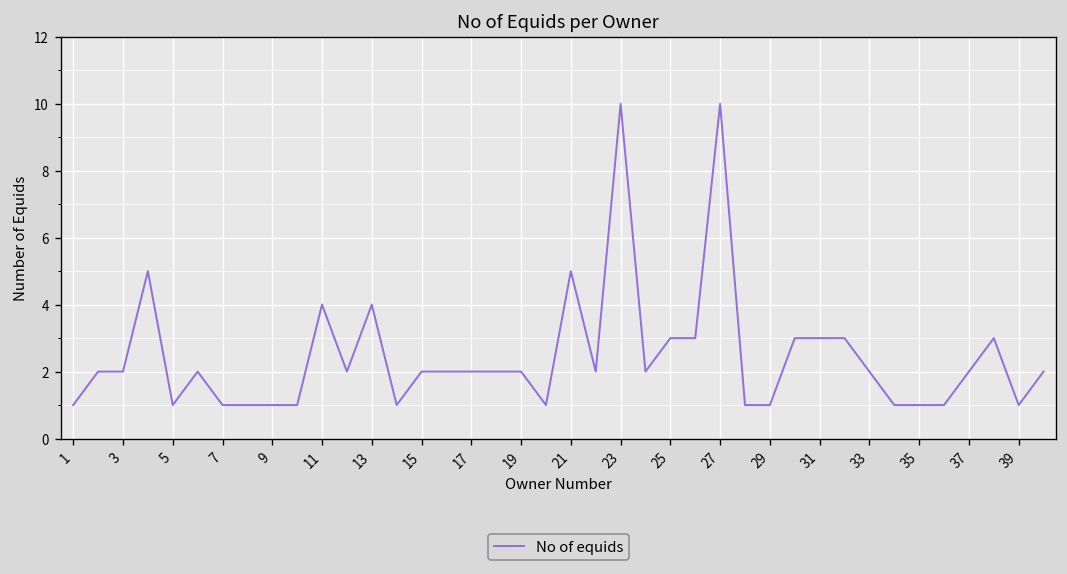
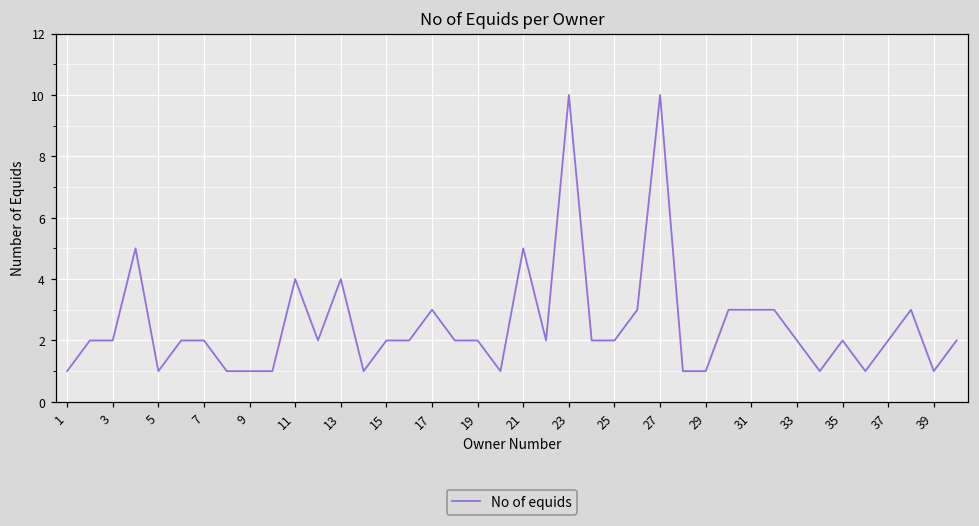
  {
    "1": 1,
    "3": 2,
    "5": 1,
-   "7": 1,
+   "7": 2,
    "9": 1,
    "11": 4,
    "13": 4,
    "15": 2,
-   "17": 2,
+   "17": 3,
    "19": 2,
    "21": 5,
    "23": 10,
-   "25": 3,
+   "25": 2,
    "27": 10,
    "29": 1,
    "31": 3,
    "33": 2,
-   "35": 1,
+   "35": 2,
    "37": 2,
    "39": 1
  }
